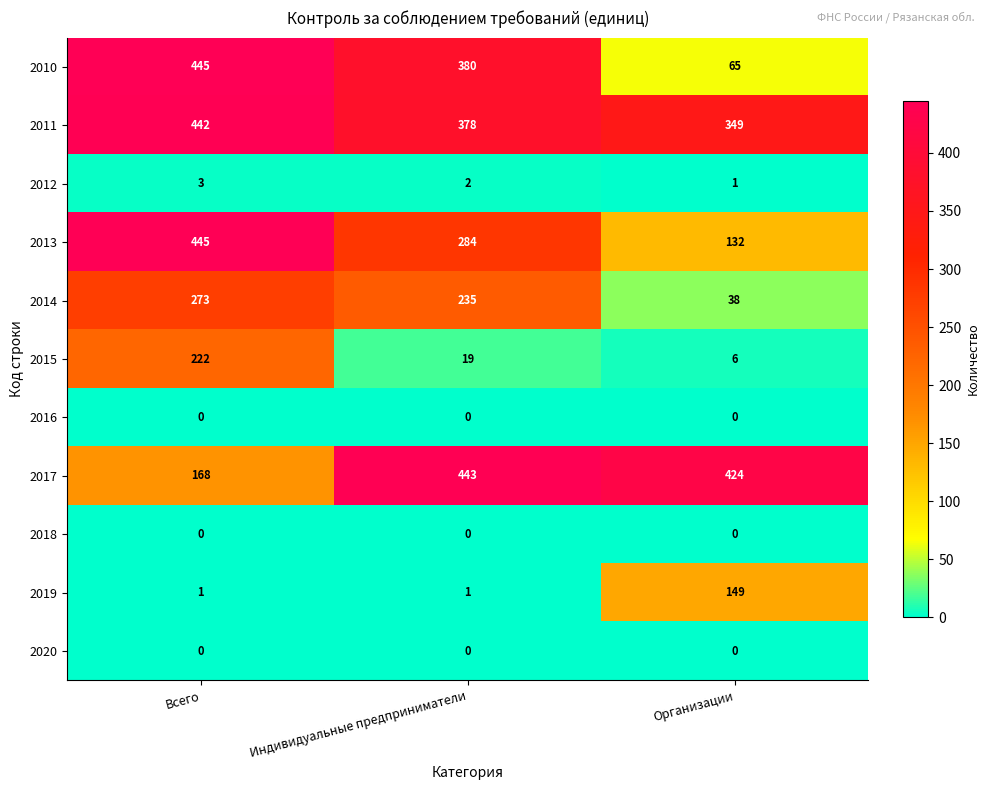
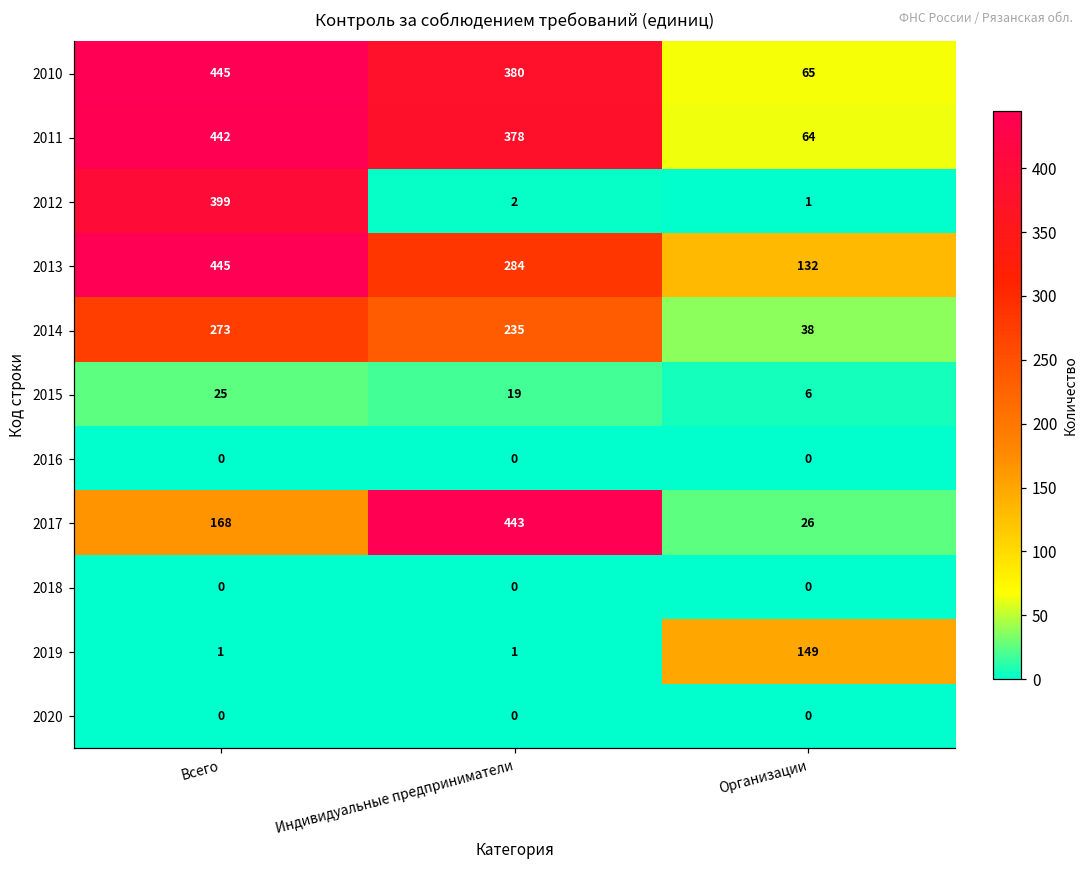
  {
    "2010": {
      "Всего": 445,
      "Индивидуальные предприниматели": 380,
      "Организации": 65
    },
    "2011": {
      "Всего": 442,
      "Индивидуальные предприниматели": 378,
-     "Организации": 349
+     "Организации": 64
    },
    "2012": {
-     "Всего": 3,
+     "Всего": 399,
      "Индивидуальные предприниматели": 2,
      "Организации": 1
    },
    "2013": {
      "Всего": 445,
      "Индивидуальные предприниматели": 284,
      "Организации": 132
    },
    "2014": {
      "Всего": 273,
      "Индивидуальные предприниматели": 235,
      "Организации": 38
    },
    "2015": {
-     "Всего": 222,
+     "Всего": 25,
      "Индивидуальные предприниматели": 19,
      "Организации": 6
    },
    "2016": {
      "Всего": 0,
      "Индивидуальные предприниматели": 0,
      "Организации": 0
    },
    "2017": {
      "Всего": 168,
      "Индивидуальные предприниматели": 443,
-     "Организации": 424
+     "Организации": 26
    },
    "2018": {
      "Всего": 0,
      "Индивидуальные предприниматели": 0,
      "Организации": 0
    },
    "2019": {
      "Всего": 1,
      "Индивидуальные предприниматели": 1,
      "Организации": 149
    },
    "2020": {
      "Всего": 0,
      "Индивидуальные предприниматели": 0,
      "Организации": 0
    }
  }
